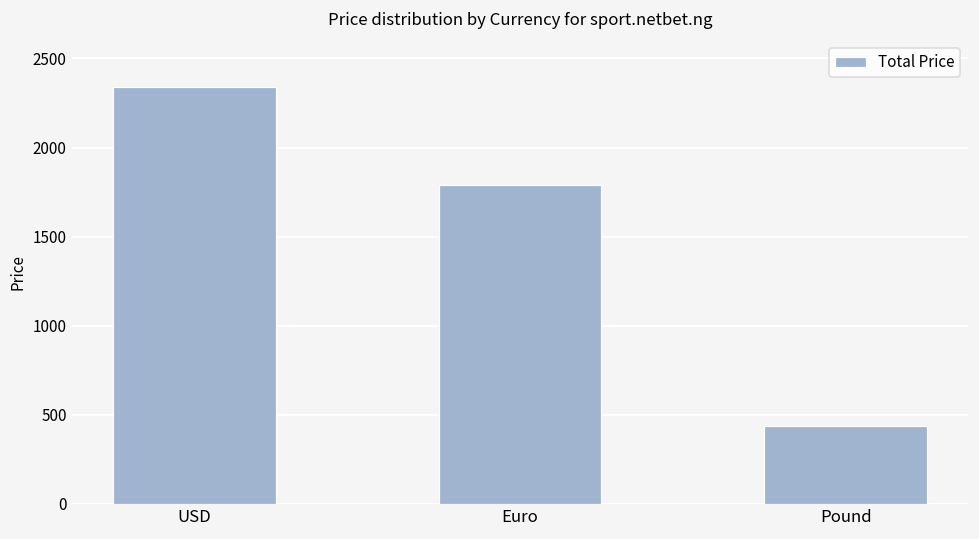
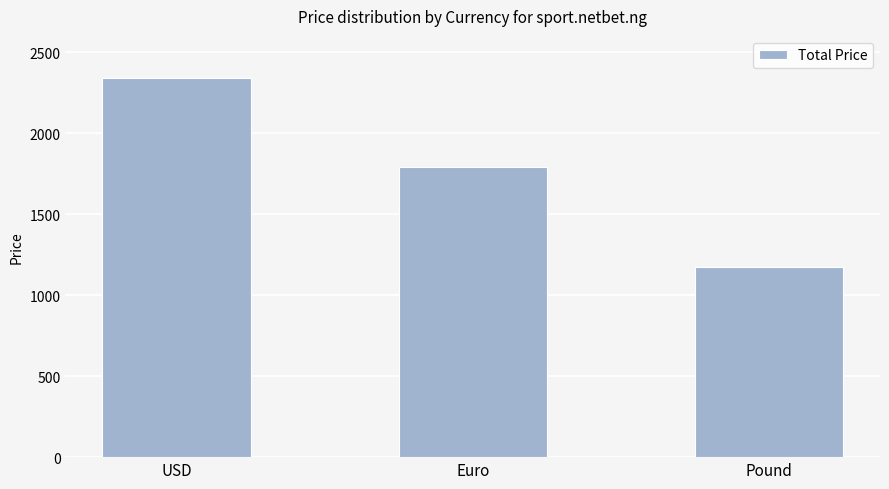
  {
    "USD": 2340,
    "Euro": 1790,
-   "Pound": 440
+   "Pound": 1170
  }
